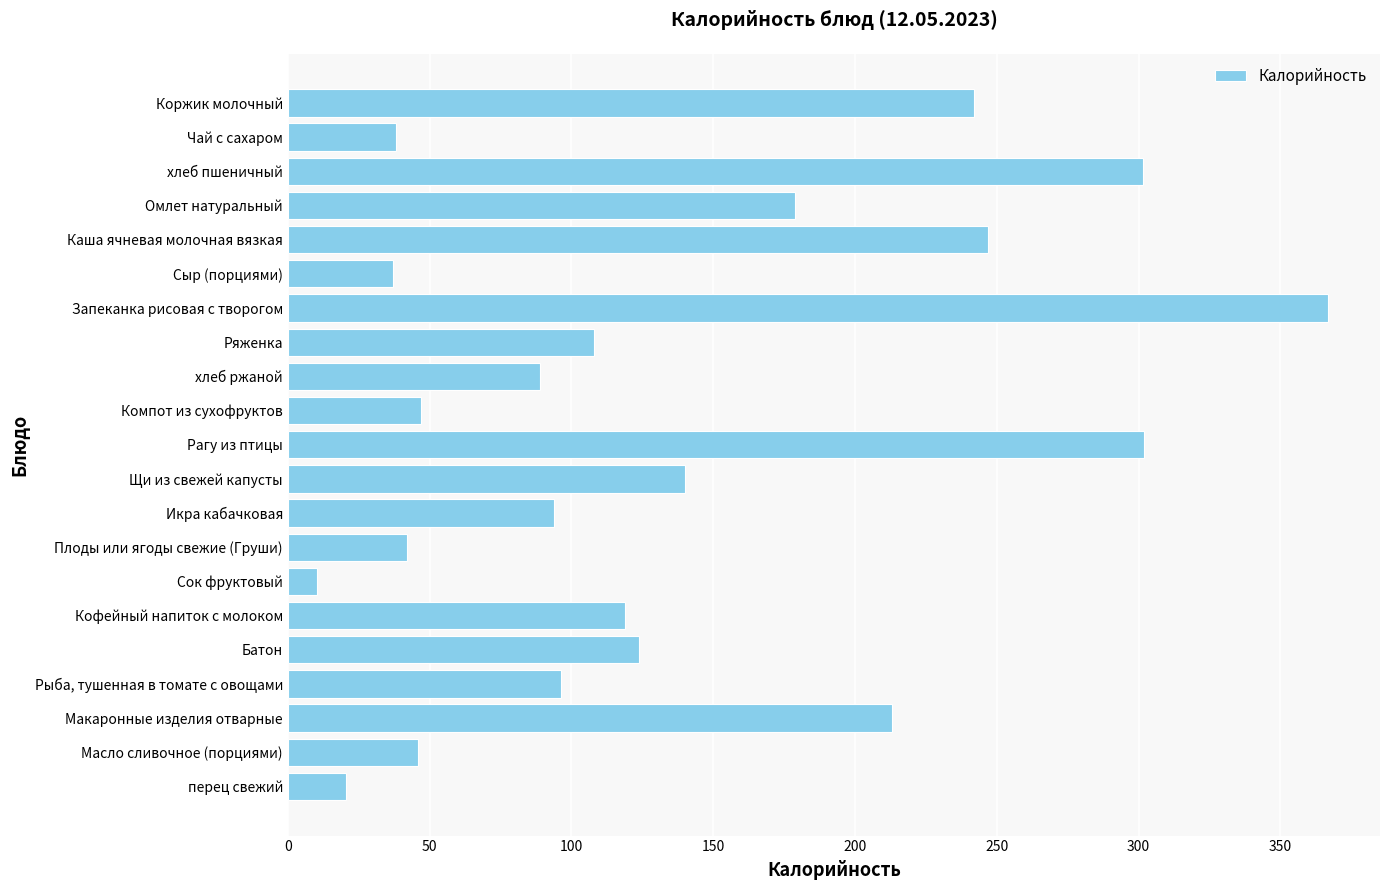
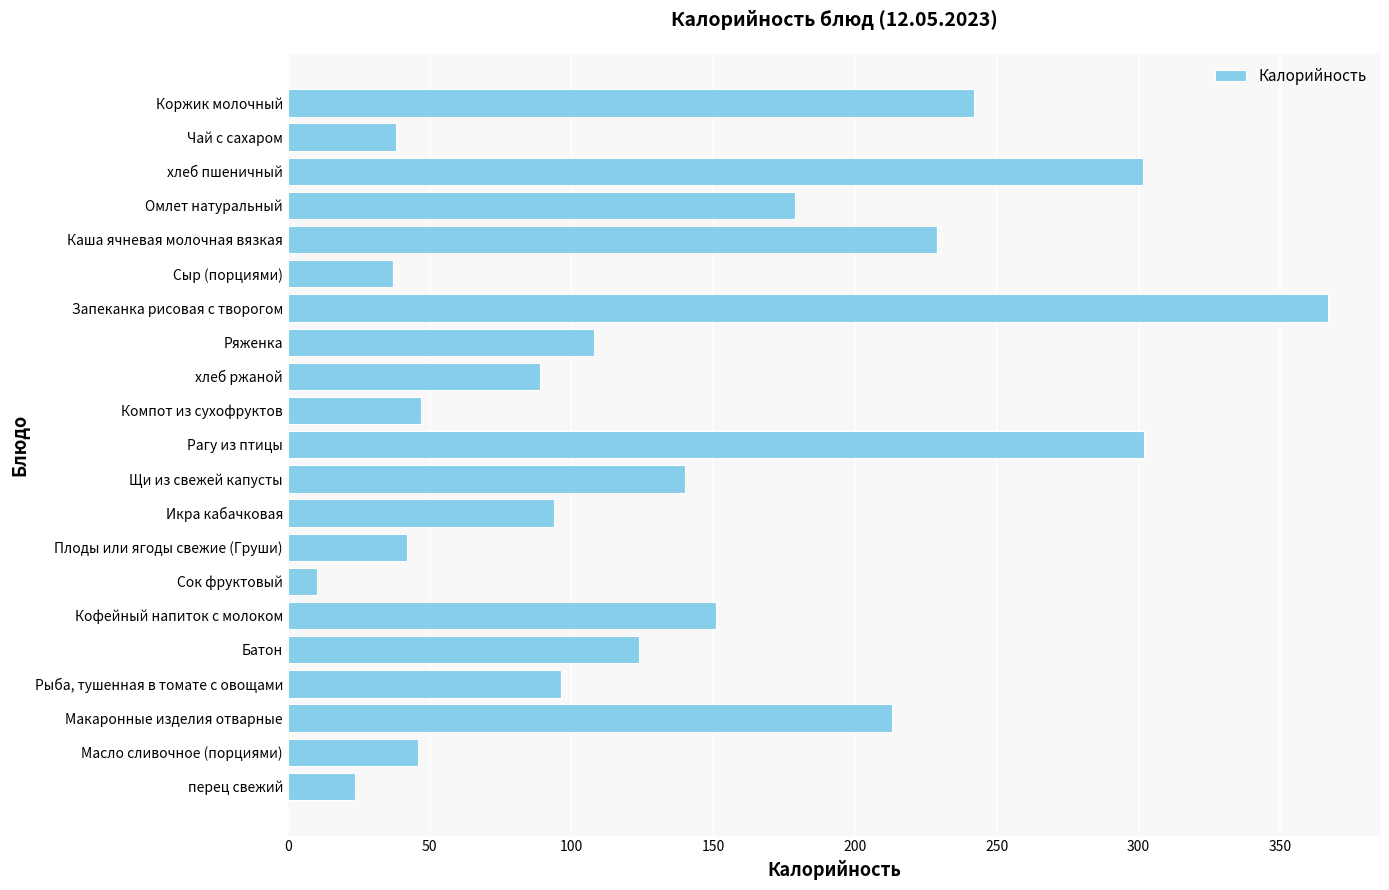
  {
    "Коржик молочный": 242,
    "Чай с сахаром": 38,
    "хлеб пшеничный": 302,
    "Омлет натуральный": 179,
-   "Каша ячневая молочная вязкая": 247,
+   "Каша ячневая молочная вязкая": 229,
    "Сыр (порциями)": 37,
    "Запеканка рисовая с творогом": 367,
    "Ряженка": 108,
    "хлеб ржаной": 89,
    "Компот из сухофруктов": 47,
    "Рагу из птицы": 302,
    "Щи из свежей капусты": 140,
    "Икра кабачковая": 94,
    "Плоды или ягоды свежие (Груши)": 42,
    "Сок фруктовый": 10,
-   "Кофейный напиток с молоком": 119,
+   "Кофейный напиток с молоком": 151,
    "Батон": 124,
    "Рыба, тушенная в томате с овощами": 96,
    "Макаронные изделия отварные": 213,
    "Масло сливочное (порциями)": 46,
-   "перец свежий": 20
+   "перец свежий": 24
  }
